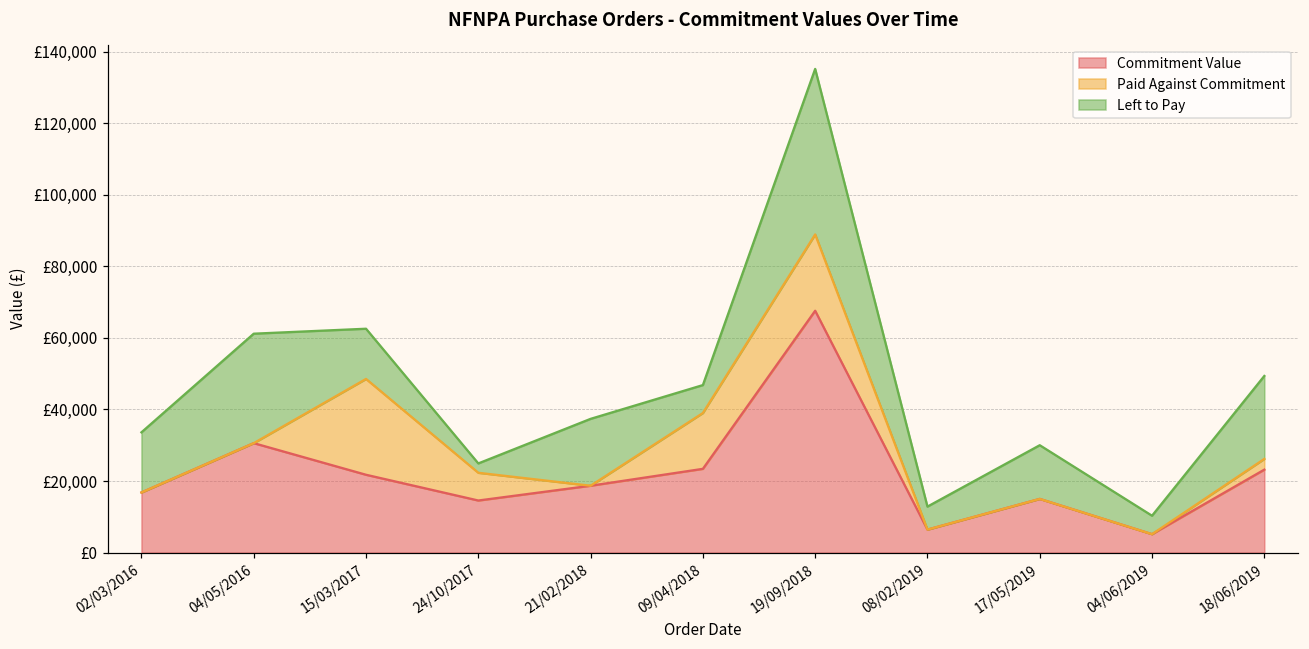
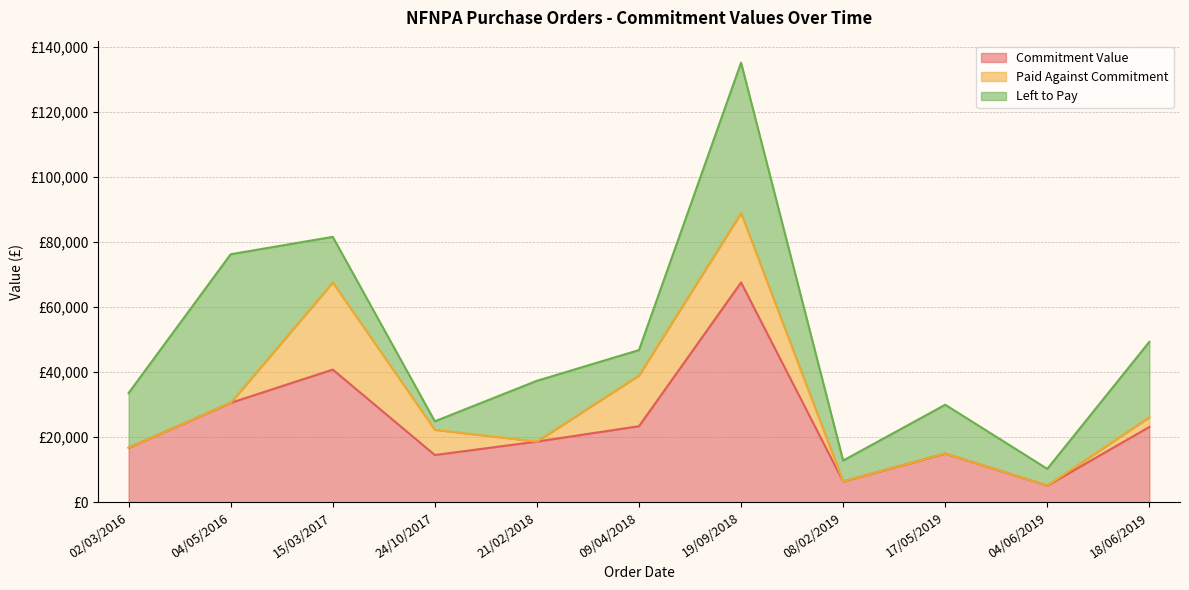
  {
    "Commitment Value": {
-     "15/03/2017": "£22,000",
+     "15/03/2017": "£41,000",
      "24/10/2017": "£15,000",
      "09/04/2018": "£23,000",
      "19/09/2018": "£68,000",
      "18/06/2019": "£23,000"
    },
    "Paid Against Commitment": {
      "15/03/2017": "£27,000",
      "24/10/2017": "£8,000",
      "09/04/2018": "£16,000",
      "19/09/2018": "£21,000",
      "18/06/2019": "£3,000"
    },
    "Left to Pay": {
      "02/03/2016": "£17,000",
-     "04/05/2016": "£31,000",
+     "04/05/2016": "£46,000",
      "15/03/2017": "£14,000",
      "24/10/2017": "£3,000",
      "21/02/2018": "£19,000",
      "09/04/2018": "£8,000",
      "19/09/2018": "£46,000",
      "08/02/2019": "£6,000",
      "17/05/2019": "£15,000",
      "04/06/2019": "£5,000",
      "18/06/2019": "£23,000"
    }
  }
